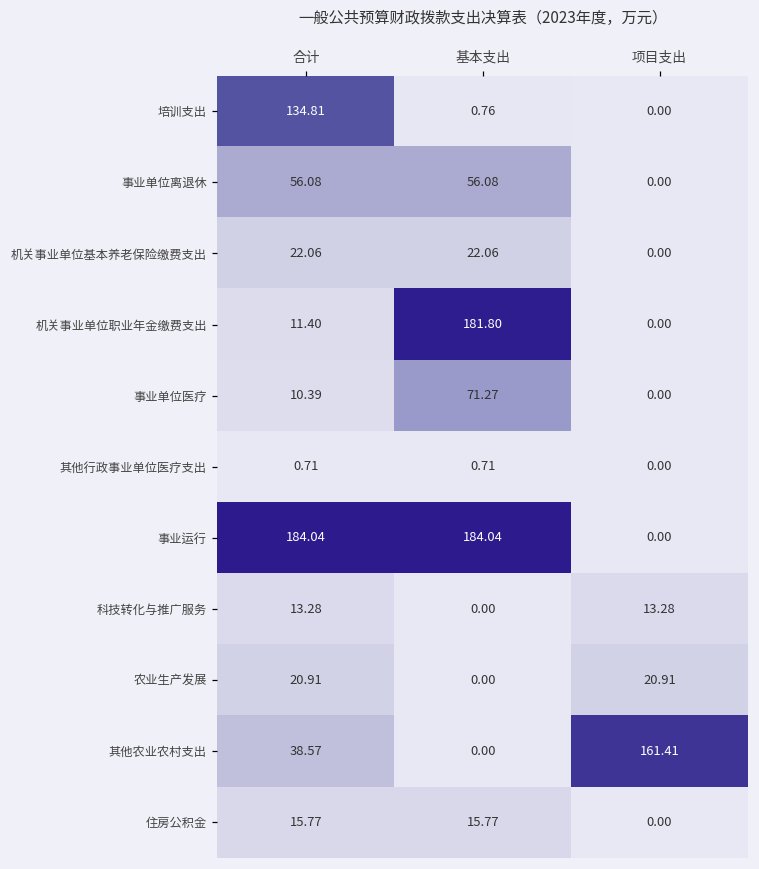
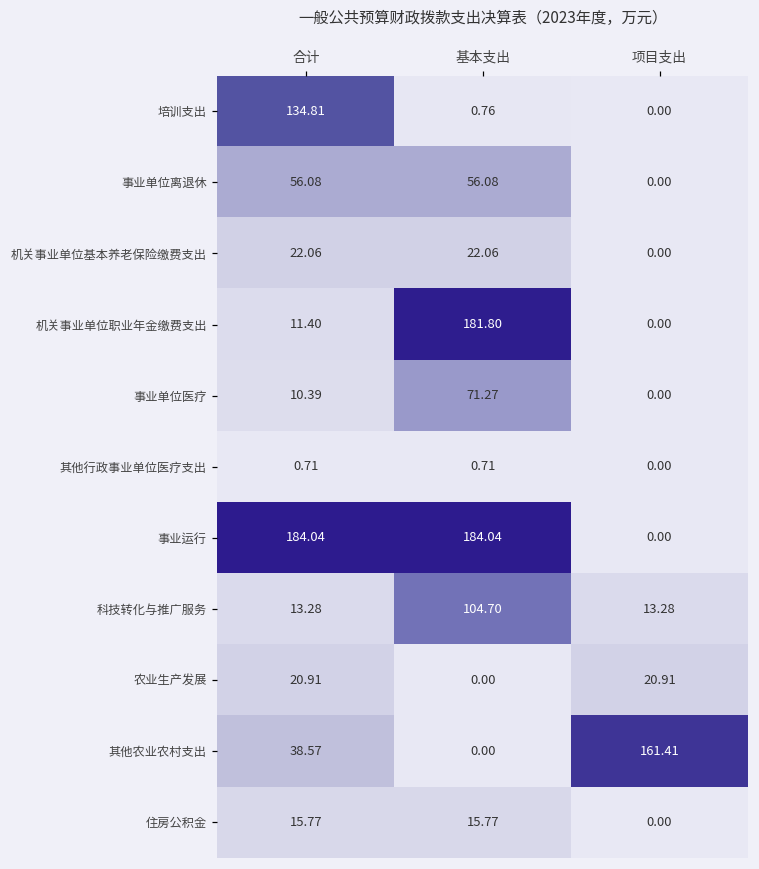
  {
    "培训支出": {
      "合计": 134.81,
      "基本支出": 0.76,
      "项目支出": 0.00
    },
    "事业单位离退休": {
      "合计": 56.08,
      "基本支出": 56.08,
      "项目支出": 0.00
    },
    "机关事业单位基本养老保险缴费支出": {
      "合计": 22.06,
      "基本支出": 22.06,
      "项目支出": 0.00
    },
    "机关事业单位职业年金缴费支出": {
      "合计": 11.40,
      "基本支出": 181.80,
      "项目支出": 0.00
    },
    "事业单位医疗": {
      "合计": 10.39,
      "基本支出": 71.27,
      "项目支出": 0.00
    },
    "其他行政事业单位医疗支出": {
      "合计": 0.71,
      "基本支出": 0.71,
      "项目支出": 0.00
    },
    "事业运行": {
      "合计": 184.04,
      "基本支出": 184.04,
      "项目支出": 0.00
    },
    "科技转化与推广服务": {
      "合计": 13.28,
-     "基本支出": 0.00,
+     "基本支出": 104.70,
      "项目支出": 13.28
    },
    "农业生产发展": {
      "合计": 20.91,
      "基本支出": 0.00,
      "项目支出": 20.91
    },
    "其他农业农村支出": {
      "合计": 38.57,
      "基本支出": 0.00,
      "项目支出": 161.41
    },
    "住房公积金": {
      "合计": 15.77,
      "基本支出": 15.77,
      "项目支出": 0.00
    }
  }
